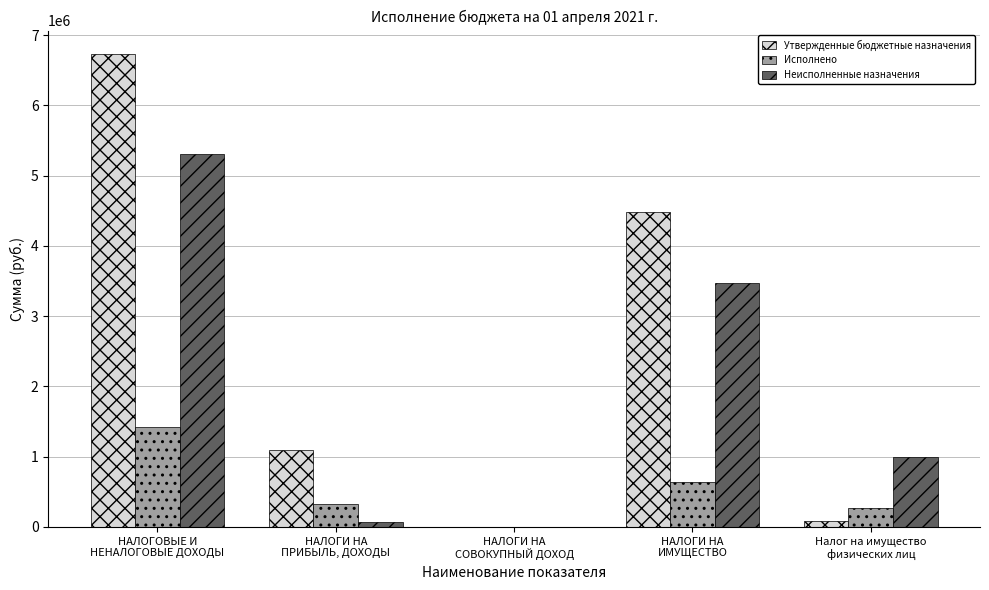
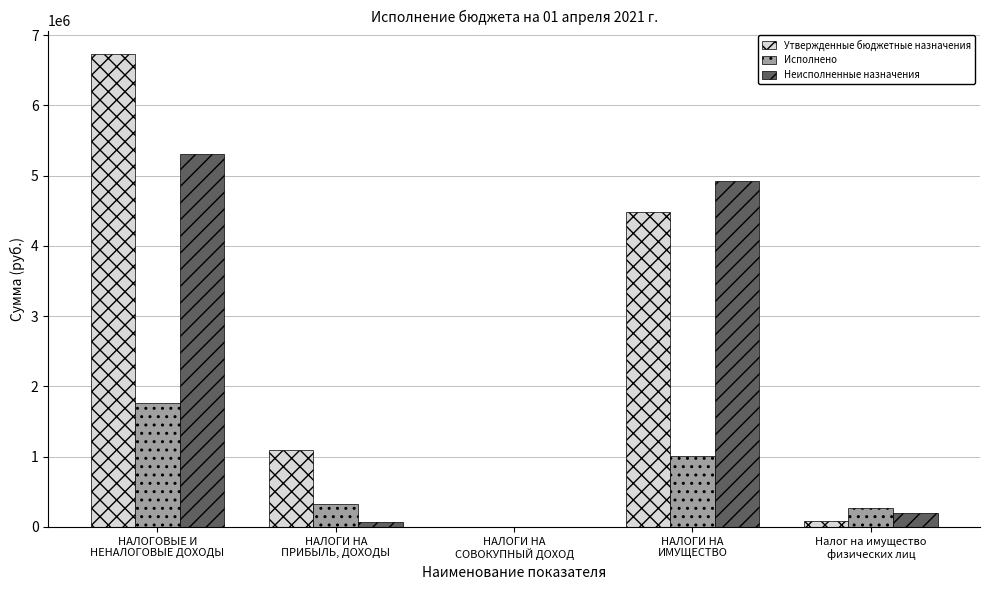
  {
    "Утвержденные бюджетные назначения": {
      "НАЛОГОВЫЕ И НЕНАЛОГОВЫЕ ДОХОДЫ": 6700000,
      "НАЛОГИ НА ПРИБЫЛЬ, ДОХОДЫ": 1100000,
      "НАЛОГИ НА ИМУЩЕСТВО": 4500000,
      "Налог на имущество физических лиц": 100000
    },
    "Исполнено": {
-     "НАЛОГОВЫЕ И НЕНАЛОГОВЫЕ ДОХОДЫ": 1400000,
+     "НАЛОГОВЫЕ И НЕНАЛОГОВЫЕ ДОХОДЫ": 1800000,
      "НАЛОГИ НА ПРИБЫЛЬ, ДОХОДЫ": 300000,
      "НАЛОГИ НА СОВОКУПНЫЙ ДОХОД": 0,
-     "НАЛОГИ НА ИМУЩЕСТВО": 600000,
+     "НАЛОГИ НА ИМУЩЕСТВО": 1000000,
      "Налог на имущество физических лиц": 300000
    },
    "Неисполненные назначения": {
      "НАЛОГОВЫЕ И НЕНАЛОГОВЫЕ ДОХОДЫ": 5300000,
      "НАЛОГИ НА ПРИБЫЛЬ, ДОХОДЫ": 100000,
-     "НАЛОГИ НА ИМУЩЕСТВО": 3500000,
-     "Налог на имущество физических лиц": 1000000
+     "НАЛОГИ НА ИМУЩЕСТВО": 4900000,
+     "Налог на имущество физических лиц": 200000
    }
  }
